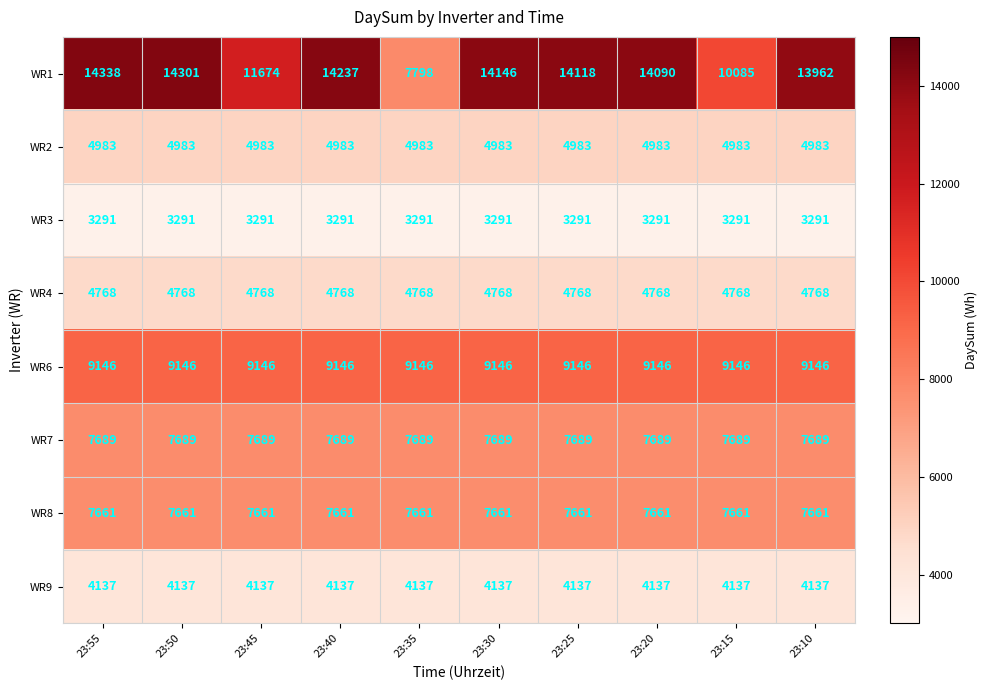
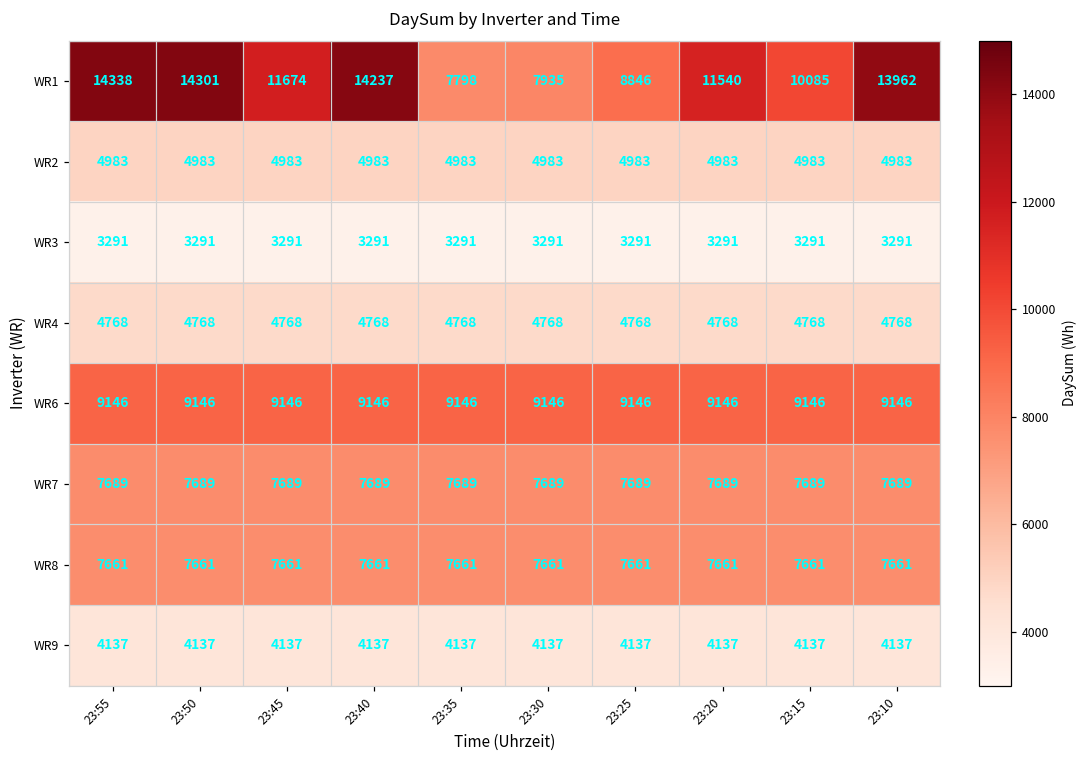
  {
    "WR1": {
      "23:55": 14338,
      "23:50": 14301,
      "23:45": 11674,
      "23:40": 14237,
      "23:35": 7798,
-     "23:30": 14146,
-     "23:25": 14118,
-     "23:20": 14090,
+     "23:30": 7935,
+     "23:25": 8846,
+     "23:20": 11540,
      "23:15": 10085,
      "23:10": 13962
    },
    "WR2": {
      "23:55": 4983,
      "23:50": 4983,
      "23:45": 4983,
      "23:40": 4983,
      "23:35": 4983,
      "23:30": 4983,
      "23:25": 4983,
      "23:20": 4983,
      "23:15": 4983,
      "23:10": 4983
    },
    "WR3": {
      "23:55": 3291,
      "23:50": 3291,
      "23:45": 3291,
      "23:40": 3291,
      "23:35": 3291,
      "23:30": 3291,
      "23:25": 3291,
      "23:20": 3291,
      "23:15": 3291,
      "23:10": 3291
    },
    "WR4": {
      "23:55": 4768,
      "23:50": 4768,
      "23:45": 4768,
      "23:40": 4768,
      "23:35": 4768,
      "23:30": 4768,
      "23:25": 4768,
      "23:20": 4768,
      "23:15": 4768,
      "23:10": 4768
    },
    "WR6": {
      "23:55": 9146,
      "23:50": 9146,
      "23:45": 9146,
      "23:40": 9146,
      "23:35": 9146,
      "23:30": 9146,
      "23:25": 9146,
      "23:20": 9146,
      "23:15": 9146,
      "23:10": 9146
    },
    "WR7": {
      "23:55": 7689,
      "23:50": 7689,
      "23:45": 7689,
      "23:40": 7689,
      "23:35": 7689,
      "23:30": 7689,
      "23:25": 7689,
      "23:20": 7689,
      "23:15": 7689,
      "23:10": 7689
    },
    "WR8": {
      "23:55": 7661,
      "23:50": 7661,
      "23:45": 7661,
      "23:40": 7661,
      "23:35": 7661,
      "23:30": 7661,
      "23:25": 7661,
      "23:20": 7661,
      "23:15": 7661,
      "23:10": 7661
    },
    "WR9": {
      "23:55": 4137,
      "23:50": 4137,
      "23:45": 4137,
      "23:40": 4137,
      "23:35": 4137,
      "23:30": 4137,
      "23:25": 4137,
      "23:20": 4137,
      "23:15": 4137,
      "23:10": 4137
    }
  }
